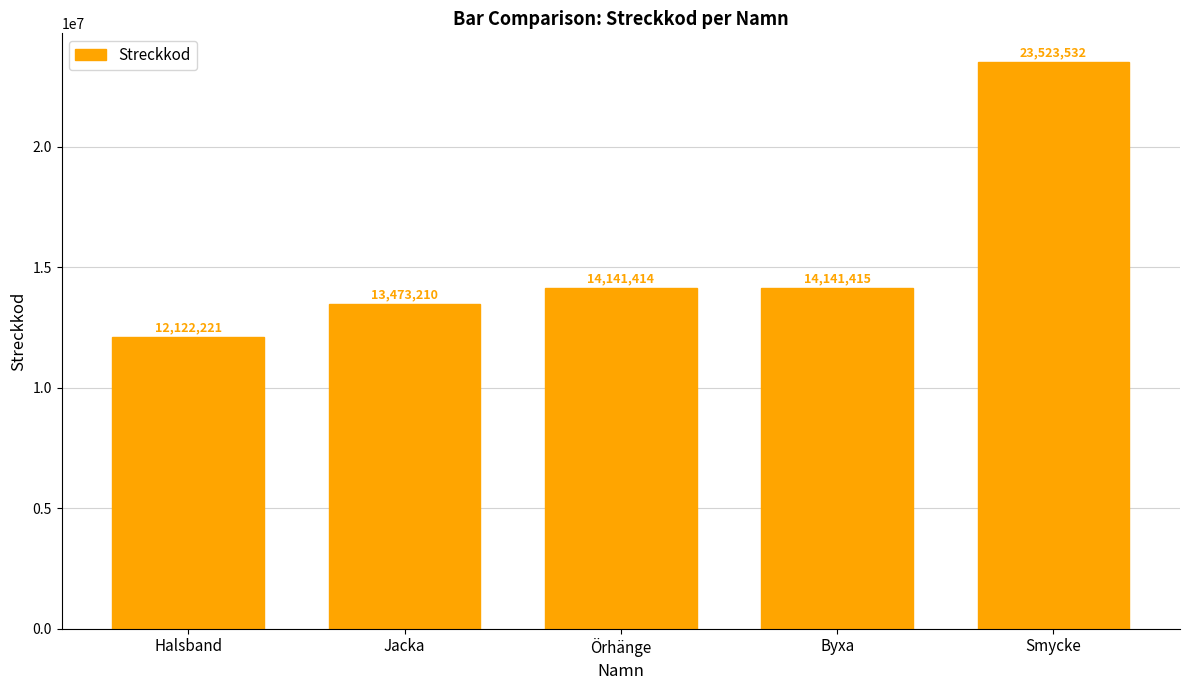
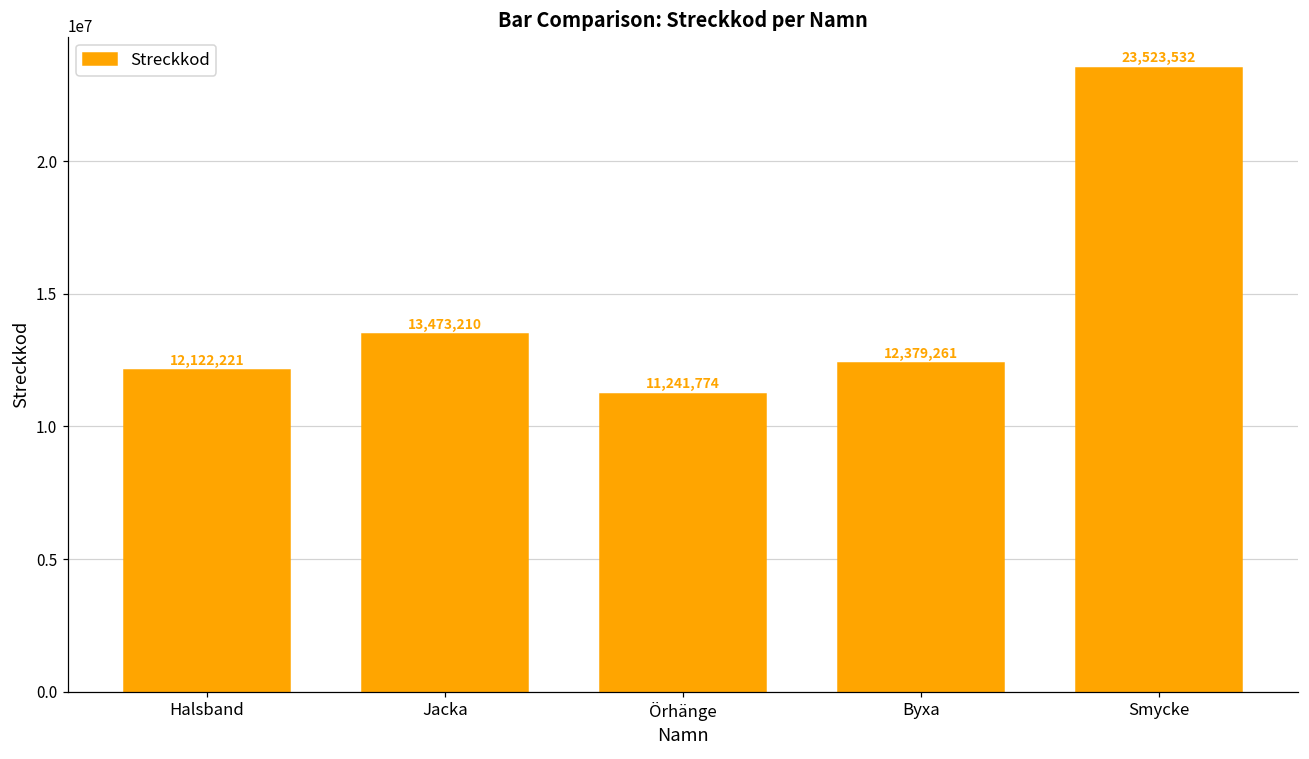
  {
    "Halsband": "12,122,221",
    "Jacka": "13,473,210",
-   "Örhänge": "14,141,414",
-   "Byxa": "14,141,415",
+   "Örhänge": "11,241,774",
+   "Byxa": "12,379,261",
    "Smycke": "23,523,532"
  }
